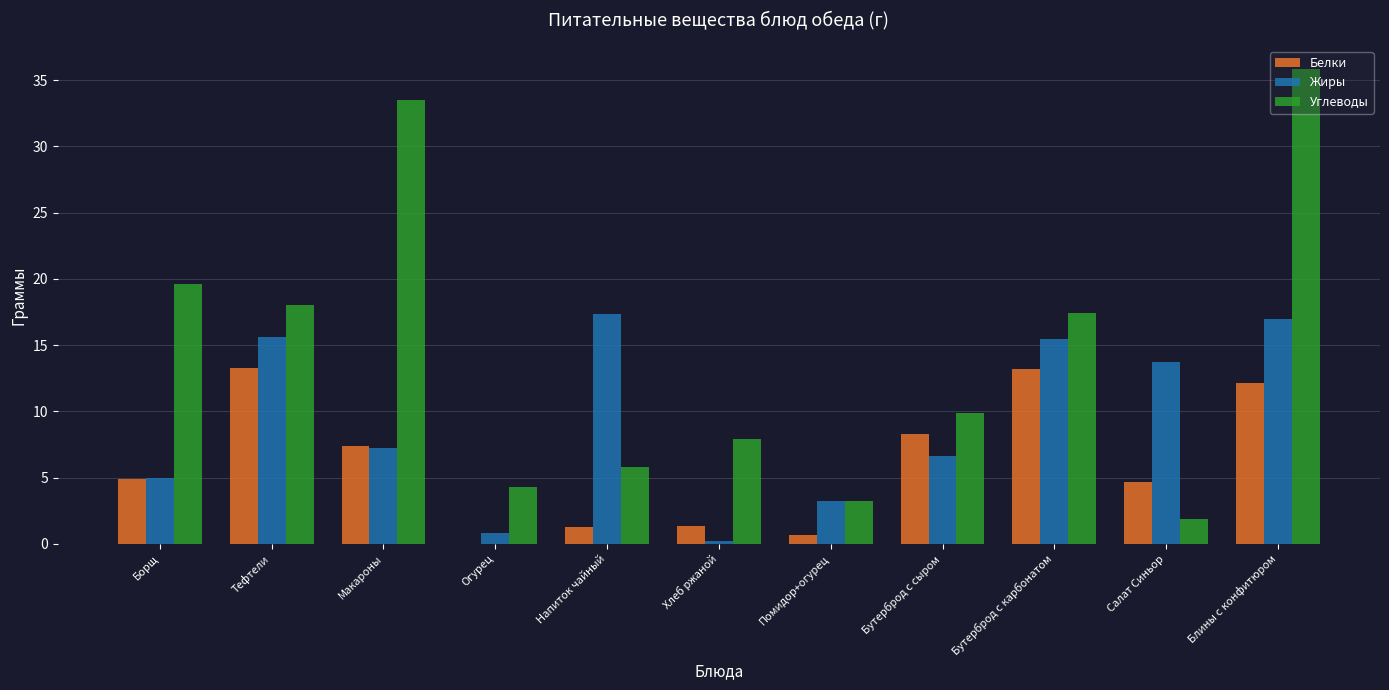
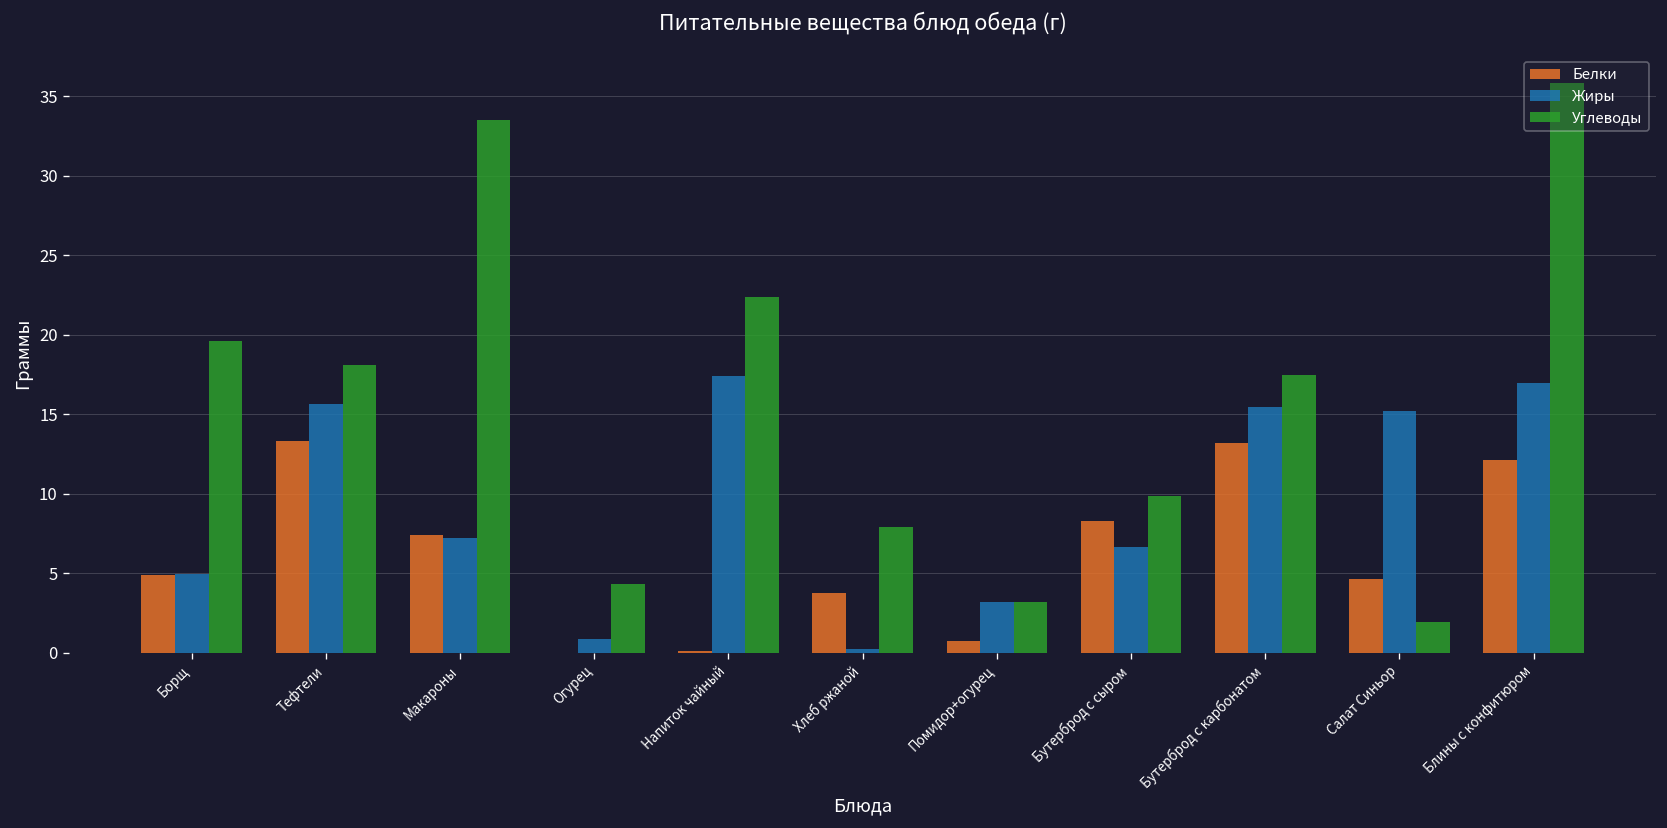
  {
    "Белки": {
      "Борщ": 4.9,
      "Тефтели": 13.3,
      "Макароны": 7.4,
      "Огурец": 0.0,
-     "Напиток чайный": 1.3,
-     "Хлеб ржаной": 1.3,
+     "Напиток чайный": 0.1,
+     "Хлеб ржаной": 3.7,
      "Помидор+огурец": 0.7,
      "Бутерброд с сыром": 8.3,
      "Бутерброд с карбонатом": 13.2,
      "Салат Синьор": 4.6,
      "Блины с конфитюром": 12.1
    },
    "Жиры": {
      "Борщ": 4.9,
      "Тефтели": 15.6,
      "Макароны": 7.2,
      "Огурец": 0.8,
      "Напиток чайный": 17.4,
      "Хлеб ржаной": 0.2,
      "Помидор+огурец": 3.2,
      "Бутерброд с сыром": 6.6,
      "Бутерброд с карбонатом": 15.5,
-     "Салат Синьор": 13.7,
+     "Салат Синьор": 15.2,
      "Блины с конфитюром": 17.0
    },
    "Углеводы": {
      "Борщ": 19.6,
      "Тефтели": 18.1,
      "Макароны": 33.5,
      "Огурец": 4.3,
-     "Напиток чайный": 5.8,
+     "Напиток чайный": 22.4,
      "Хлеб ржаной": 7.9,
      "Помидор+огурец": 3.2,
      "Бутерброд с сыром": 9.8,
      "Бутерброд с карбонатом": 17.4,
      "Салат Синьор": 1.9
    }
  }
